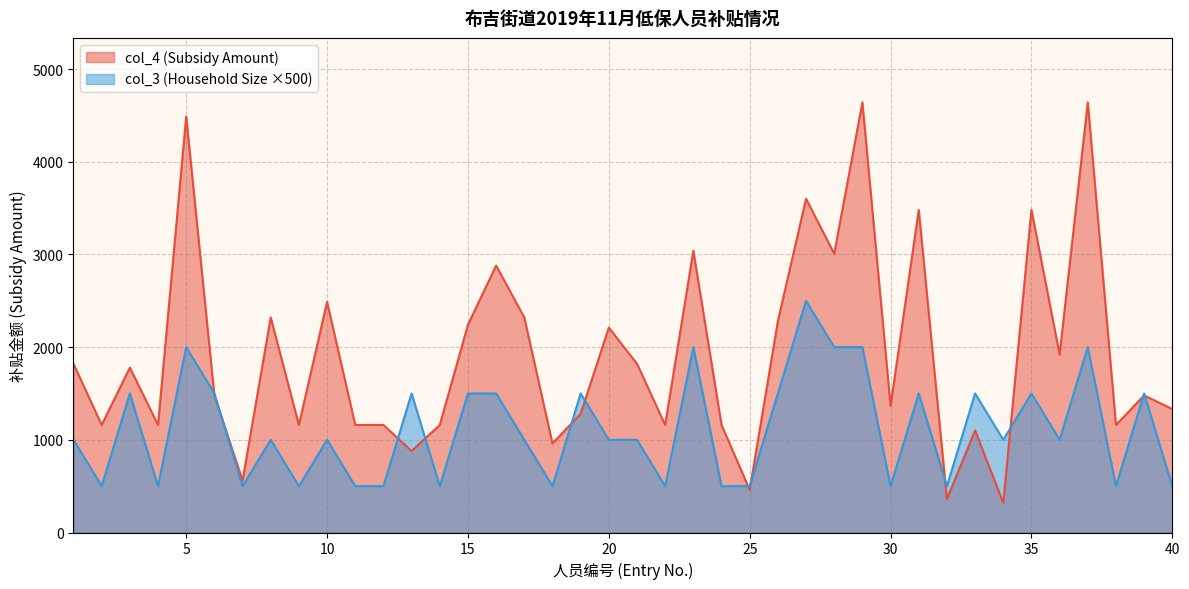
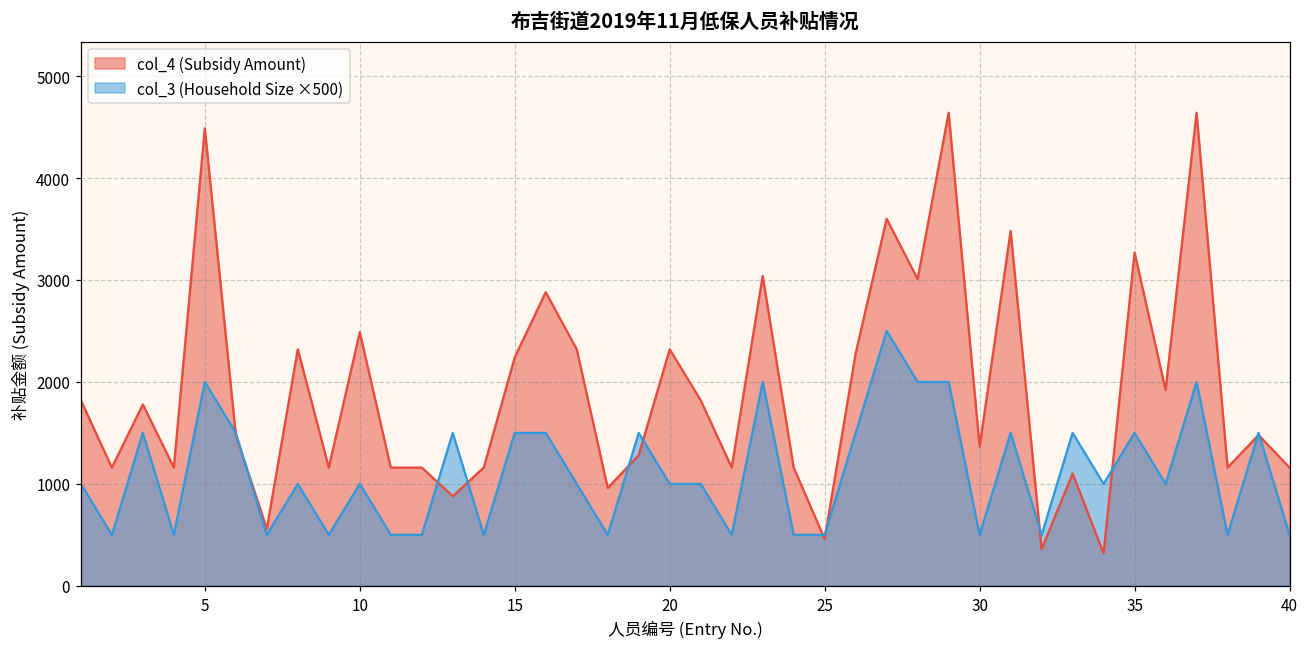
  {
    "col_4 (Subsidy Amount)": {
      "5": 4500,
      "10": 2500,
      "15": 2200,
-     "20": 2200,
+     "20": 2300,
      "25": 500,
      "30": 1400,
-     "35": 3500,
-     "40": 1300
+     "35": 3300,
+     "40": 1200
    },
    "col_3 (Household Size ×500)": {
      "5": 2000,
      "10": 1000,
      "15": 1500,
      "20": 1000,
      "25": 500,
      "30": 500,
      "35": 1500,
      "40": 500
    }
  }
